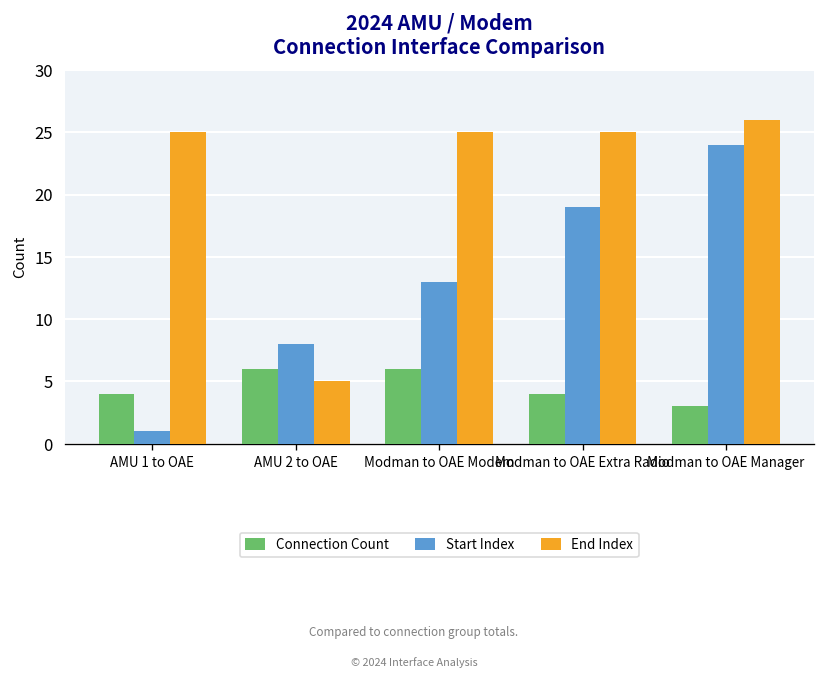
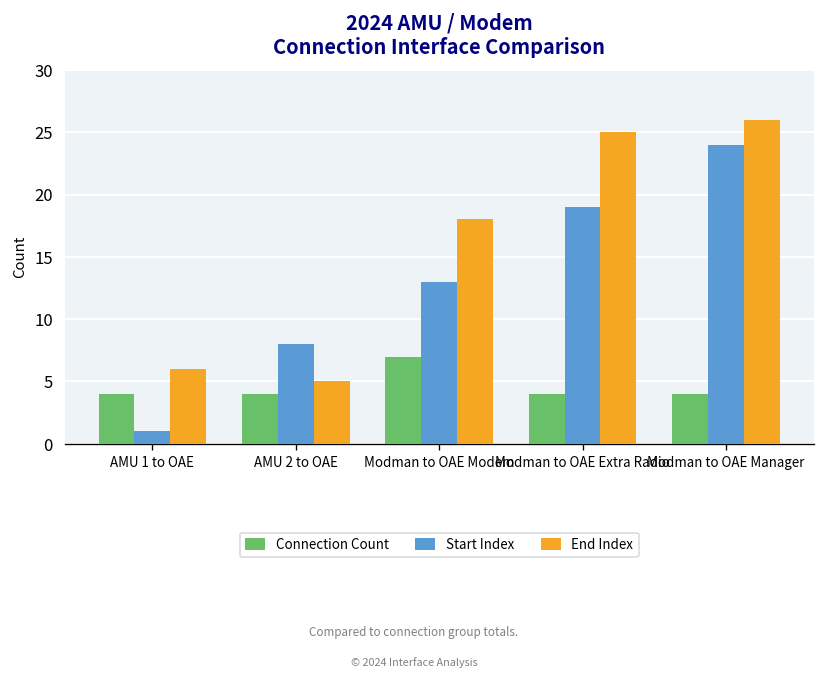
  {
    "Connection Count": {
      "AMU 1 to OAE": 4,
-     "AMU 2 to OAE": 6,
-     "Modman to OAE Modem": 6,
+     "AMU 2 to OAE": 4,
+     "Modman to OAE Modem": 7,
      "Modman to OAE Extra Radio": 4,
-     "Modman to OAE Manager": 3
+     "Modman to OAE Manager": 4
    },
    "Start Index": {
      "AMU 1 to OAE": 1,
      "AMU 2 to OAE": 8,
      "Modman to OAE Modem": 13,
      "Modman to OAE Extra Radio": 19,
      "Modman to OAE Manager": 24
    },
    "End Index": {
-     "AMU 1 to OAE": 25,
+     "AMU 1 to OAE": 6,
      "AMU 2 to OAE": 5,
-     "Modman to OAE Modem": 25,
+     "Modman to OAE Modem": 18,
      "Modman to OAE Extra Radio": 25,
      "Modman to OAE Manager": 26
    }
  }
